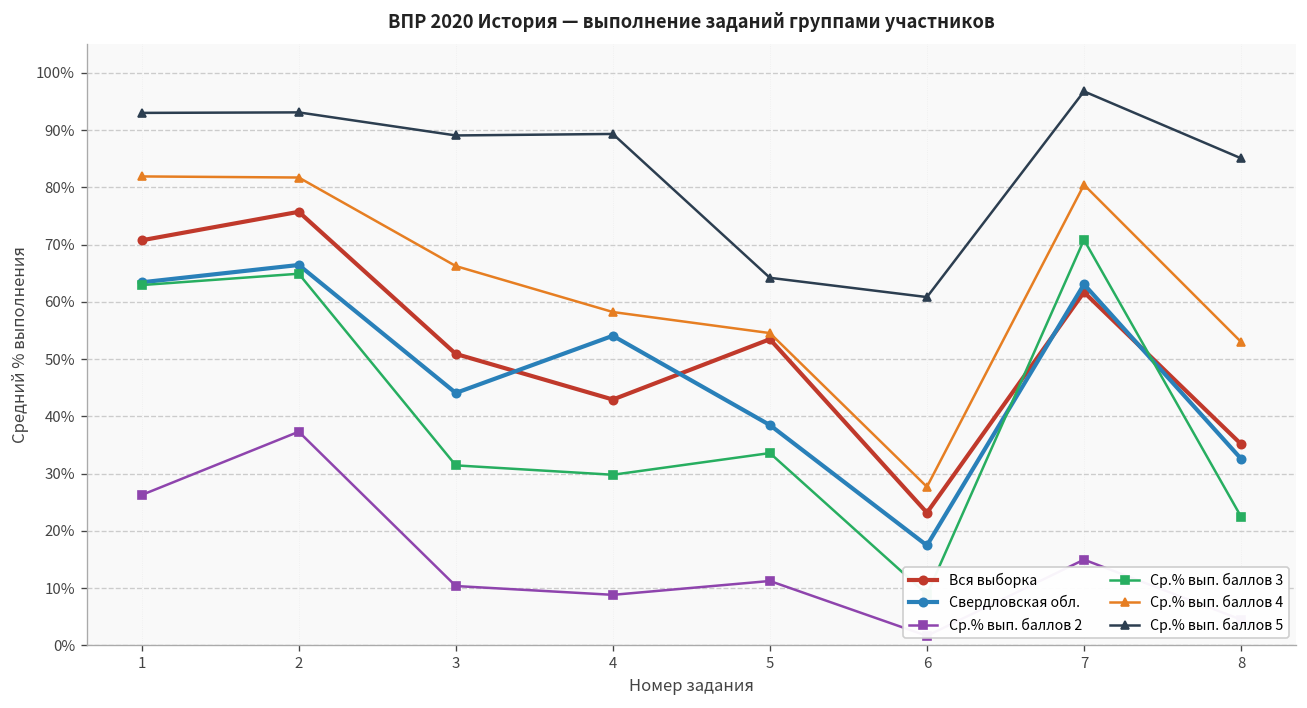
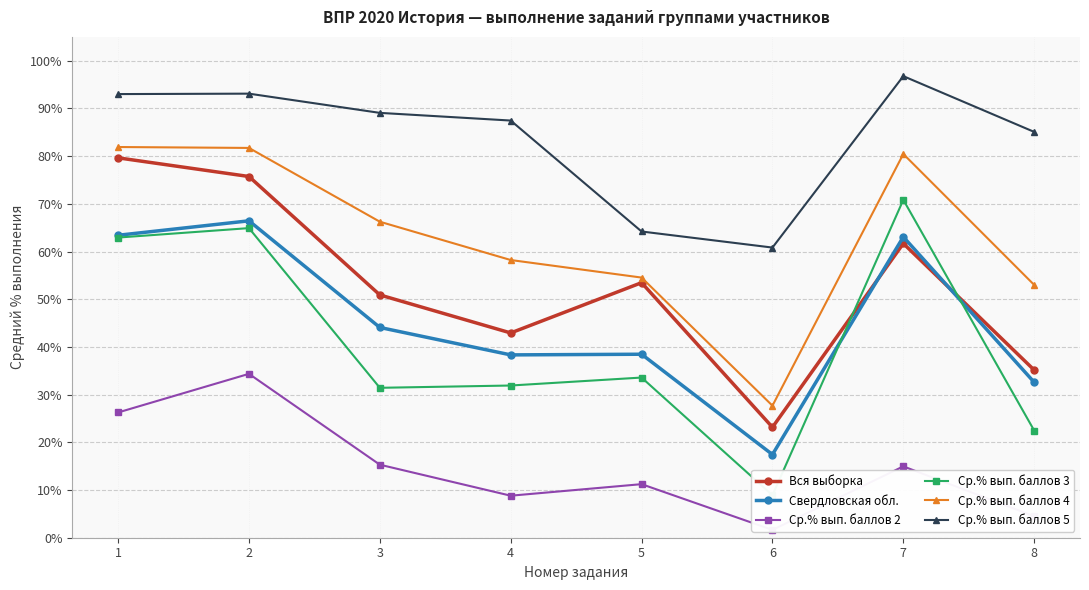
  {
    "Вся выборка": {
-     "1": "71%",
+     "1": "80%",
      "2": "76%",
      "3": "51%",
      "4": "43%",
      "5": "53%",
      "6": "23%",
      "7": "62%",
      "8": "35%"
    },
    "Свердловская обл.": {
      "2": "66%",
      "3": "44%",
-     "4": "54%",
+     "4": "38%",
      "5": "38%",
      "6": "17%",
      "7": "63%",
      "8": "33%"
    },
    "Ср.% вып. баллов 2": {
      "1": "26%",
-     "2": "37%",
-     "3": "10%",
+     "2": "34%",
+     "3": "15%",
      "4": "9%",
      "5": "11%",
      "7": "15%"
    },
    "Ср.% вып. баллов 3": {
      "2": "65%",
      "3": "31%",
-     "4": "30%",
+     "4": "32%",
      "5": "34%",
      "7": "71%",
      "8": "22%"
    },
    "Ср.% вып. баллов 4": {
      "1": "82%",
      "2": "82%",
      "3": "66%",
      "4": "58%",
      "5": "55%",
      "6": "28%",
      "7": "80%",
      "8": "53%"
    },
    "Ср.% вып. баллов 5": {
      "1": "93%",
      "2": "93%",
      "3": "89%",
-     "4": "89%",
+     "4": "87%",
      "5": "64%",
      "6": "61%",
      "7": "97%",
      "8": "85%"
    }
  }
